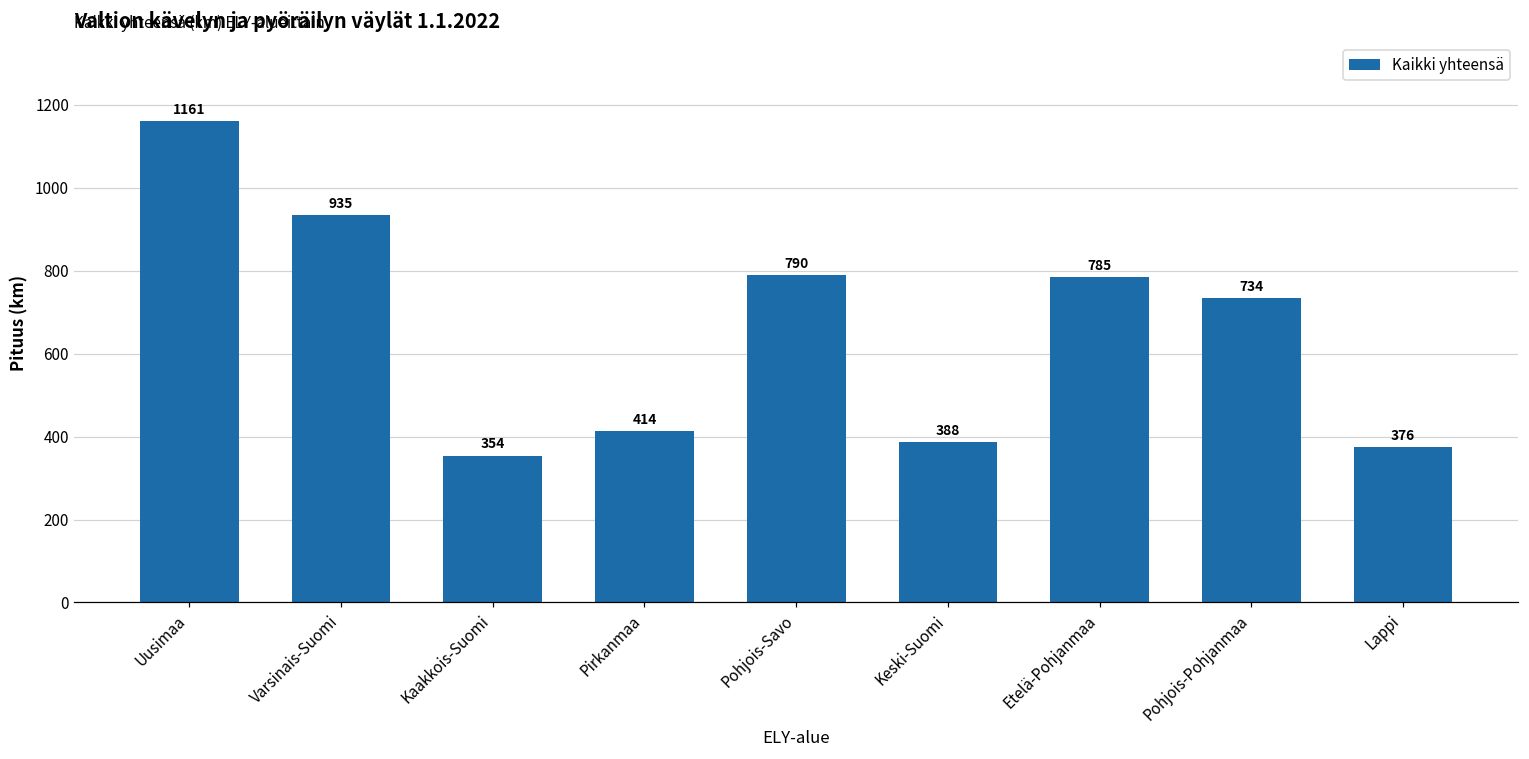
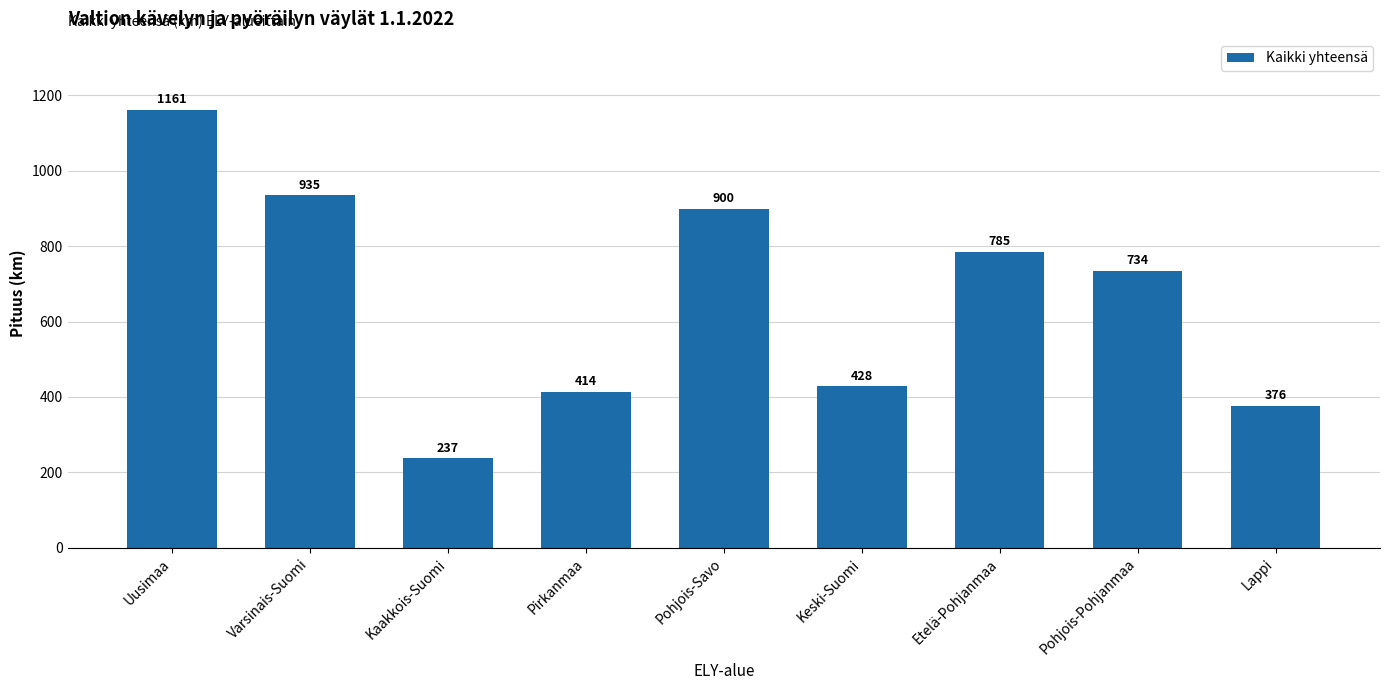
  {
    "Uusimaa": 1161,
    "Varsinais-Suomi": 935,
-   "Kaakkois-Suomi": 354,
+   "Kaakkois-Suomi": 237,
    "Pirkanmaa": 414,
-   "Pohjois-Savo": 790,
-   "Keski-Suomi": 388,
+   "Pohjois-Savo": 900,
+   "Keski-Suomi": 428,
    "Etelä-Pohjanmaa": 785,
    "Pohjois-Pohjanmaa": 734,
    "Lappi": 376
  }
